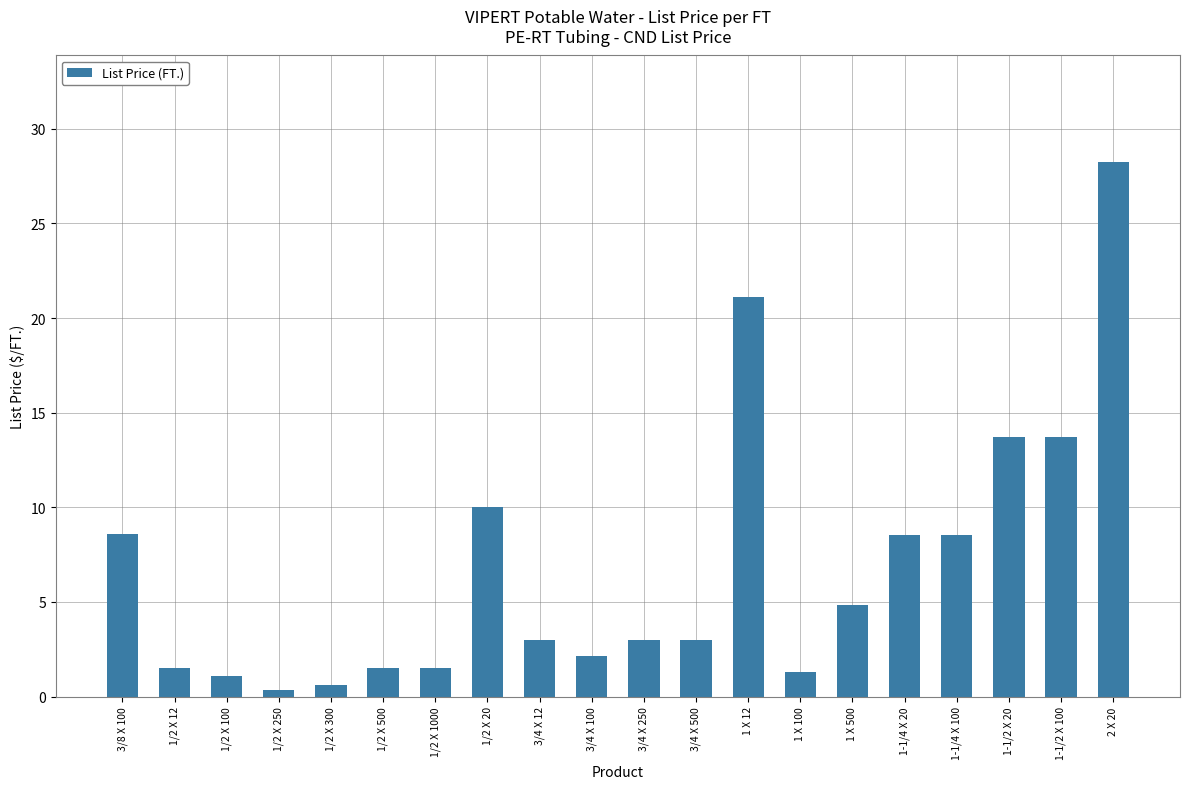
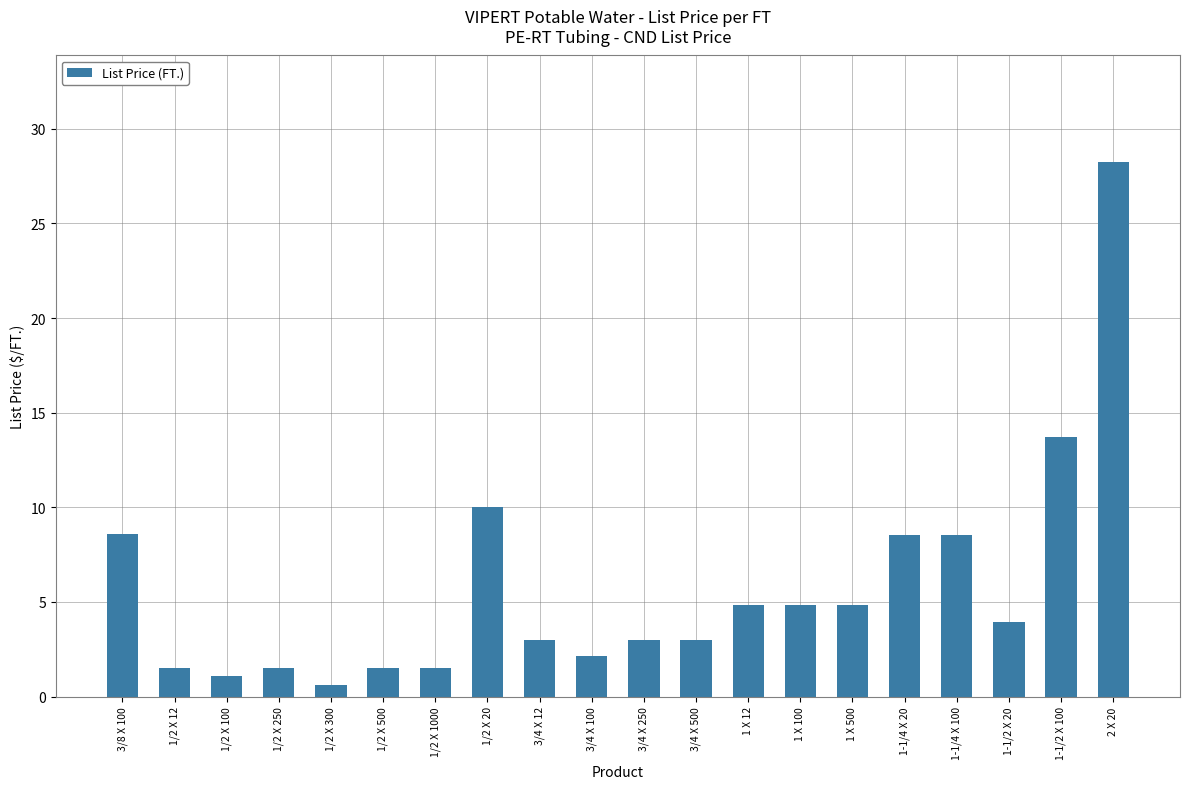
  {
    "3/8 X 100": 8.6,
    "1/2 X 12": 1.5,
    "1/2 X 100": 1.1,
-   "1/2 X 250": 0.4,
+   "1/2 X 250": 1.5,
    "1/2 X 300": 0.6,
    "1/2 X 500": 1.5,
    "1/2 X 1000": 1.5,
    "1/2 X 20": 10.0,
    "3/4 X 12": 3.0,
    "3/4 X 100": 2.2,
    "3/4 X 250": 3.0,
    "3/4 X 500": 3.0,
-   "1 X 12": 21.1,
-   "1 X 100": 1.3,
+   "1 X 12": 4.9,
+   "1 X 100": 4.9,
    "1 X 500": 4.9,
    "1-1/4 X 20": 8.6,
    "1-1/4 X 100": 8.6,
-   "1-1/2 X 20": 13.7,
+   "1-1/2 X 20": 3.9,
    "1-1/2 X 100": 13.7,
    "2 X 20": 28.2
  }
